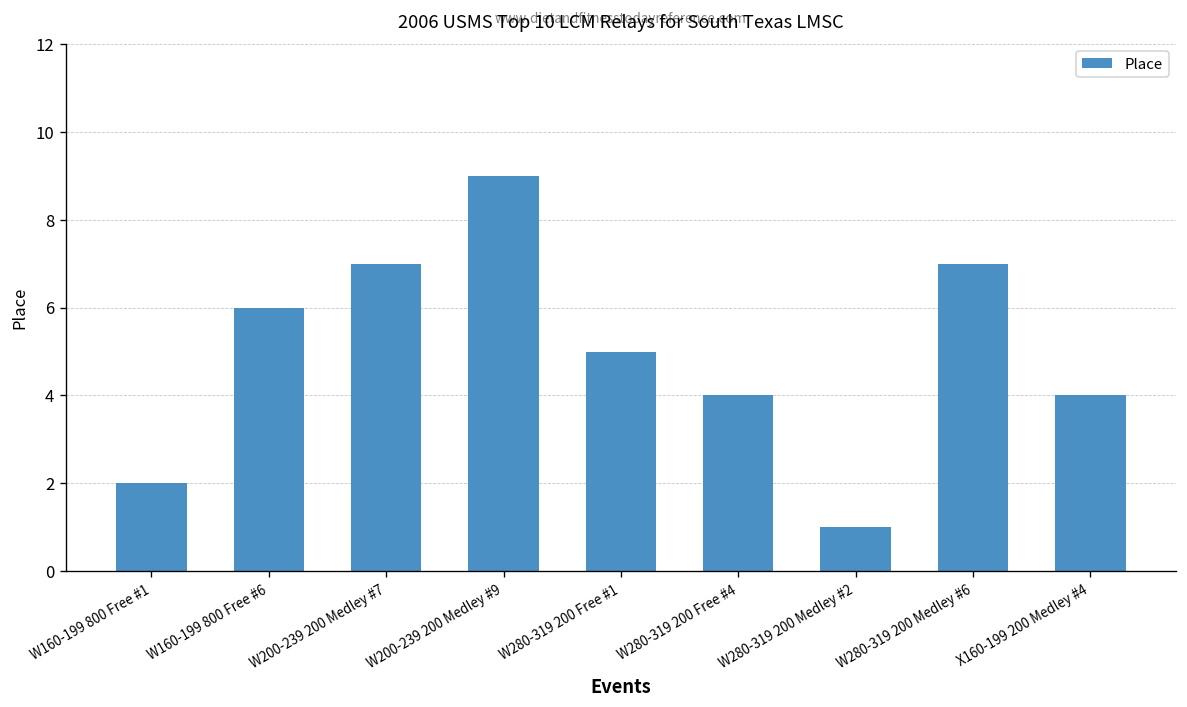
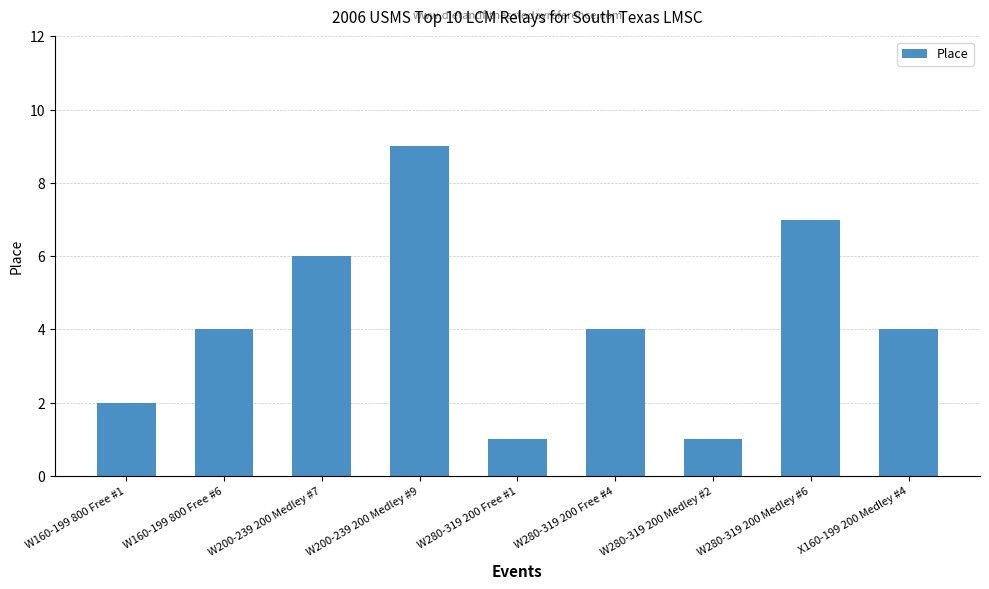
  {
    "W160-199 800 Free #1": 2,
-   "W160-199 800 Free #6": 6,
-   "W200-239 200 Medley #7": 7,
+   "W160-199 800 Free #6": 4,
+   "W200-239 200 Medley #7": 6,
    "W200-239 200 Medley #9": 9,
-   "W280-319 200 Free #1": 5,
+   "W280-319 200 Free #1": 1,
    "W280-319 200 Free #4": 4,
    "W280-319 200 Medley #2": 1,
    "W280-319 200 Medley #6": 7,
    "X160-199 200 Medley #4": 4
  }
